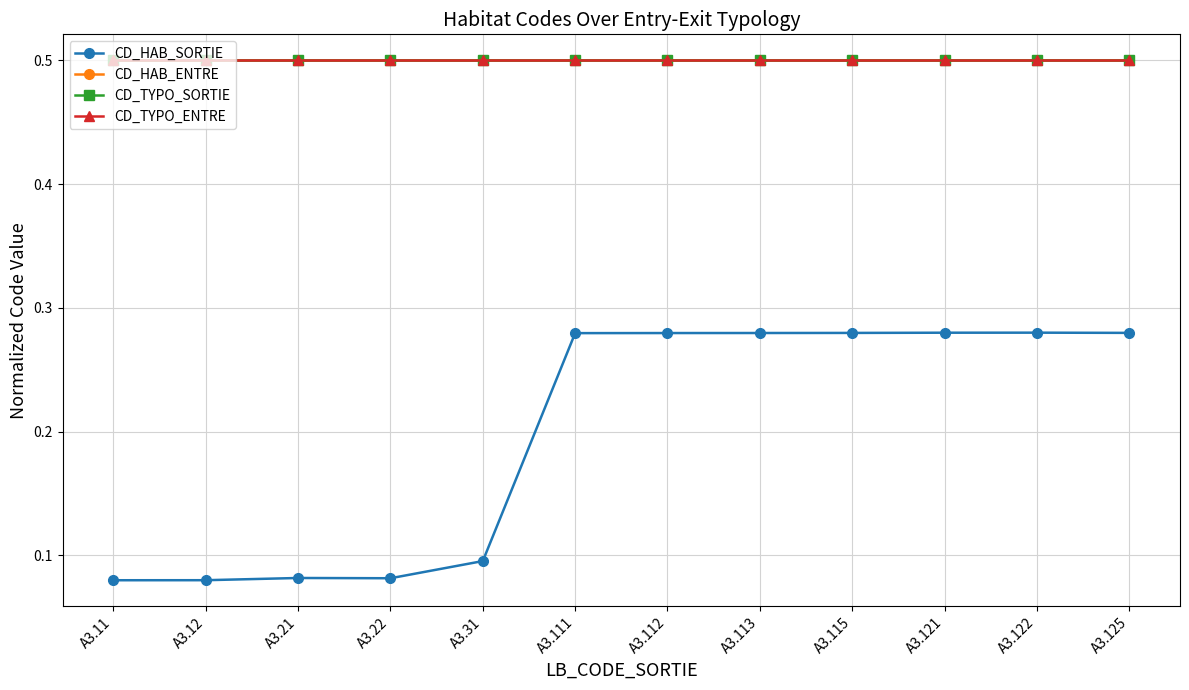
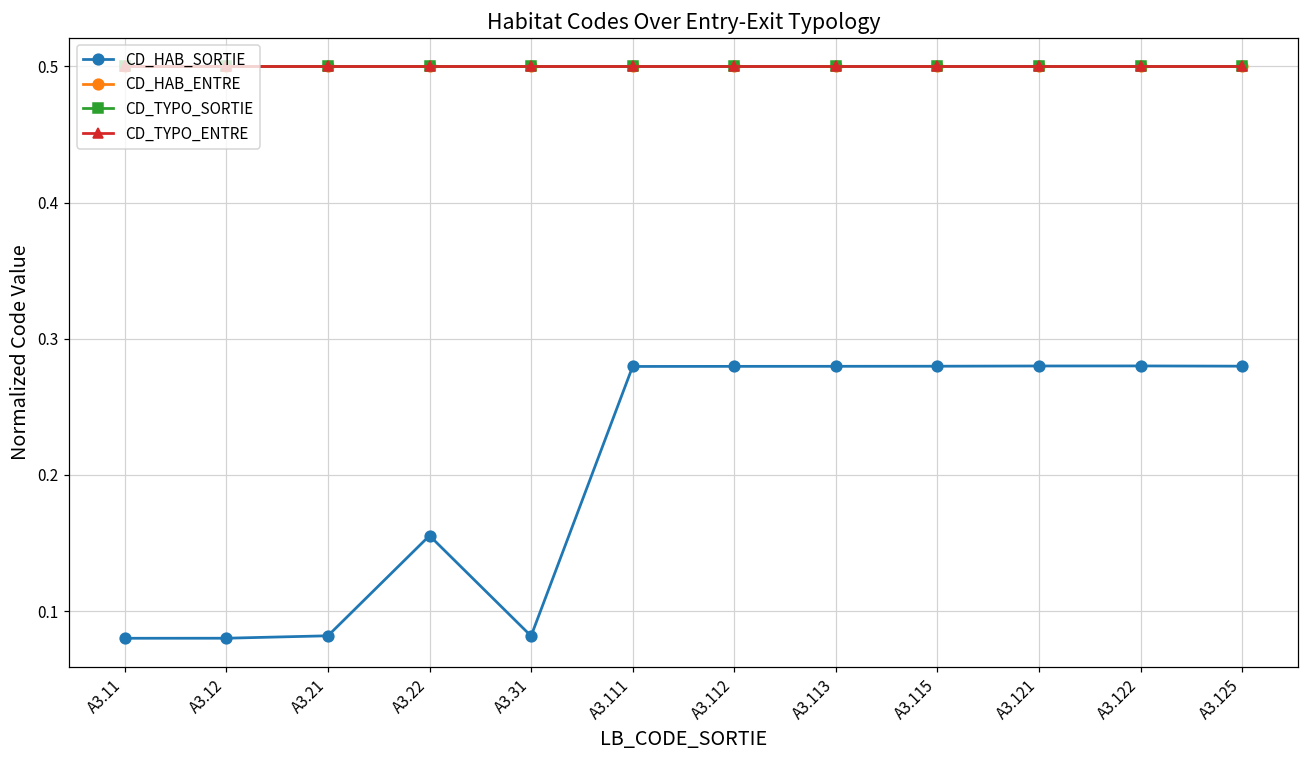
  {
    "CD_HAB_SORTIE": {
      "A3.11": 0.080,
      "A3.12": 0.080,
      "A3.21": 0.082,
-     "A3.22": 0.082,
-     "A3.31": 0.095,
+     "A3.22": 0.155,
+     "A3.31": 0.082,
      "A3.111": 0.280,
      "A3.112": 0.280,
      "A3.113": 0.280,
      "A3.115": 0.280,
      "A3.121": 0.280,
      "A3.122": 0.280,
      "A3.125": 0.280
    },
    "CD_TYPO_ENTRE": {
      "A3.21": 0.500,
      "A3.22": 0.500,
      "A3.31": 0.500,
      "A3.111": 0.500,
      "A3.112": 0.500,
      "A3.113": 0.500,
      "A3.115": 0.500,
      "A3.121": 0.500,
      "A3.122": 0.500,
      "A3.125": 0.500
    }
  }
